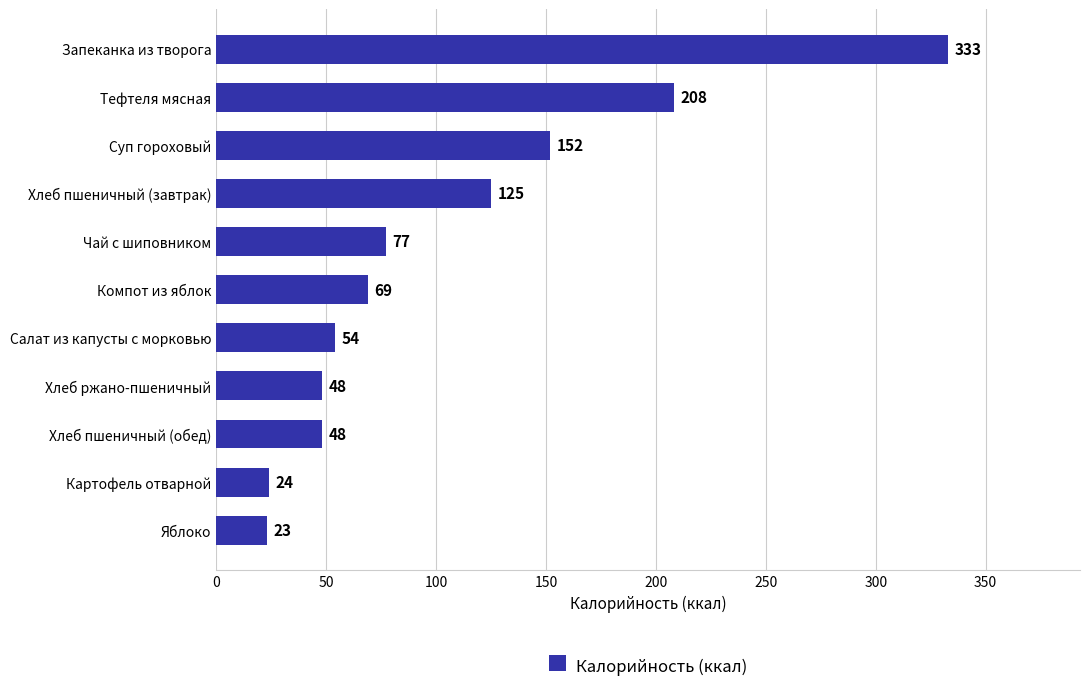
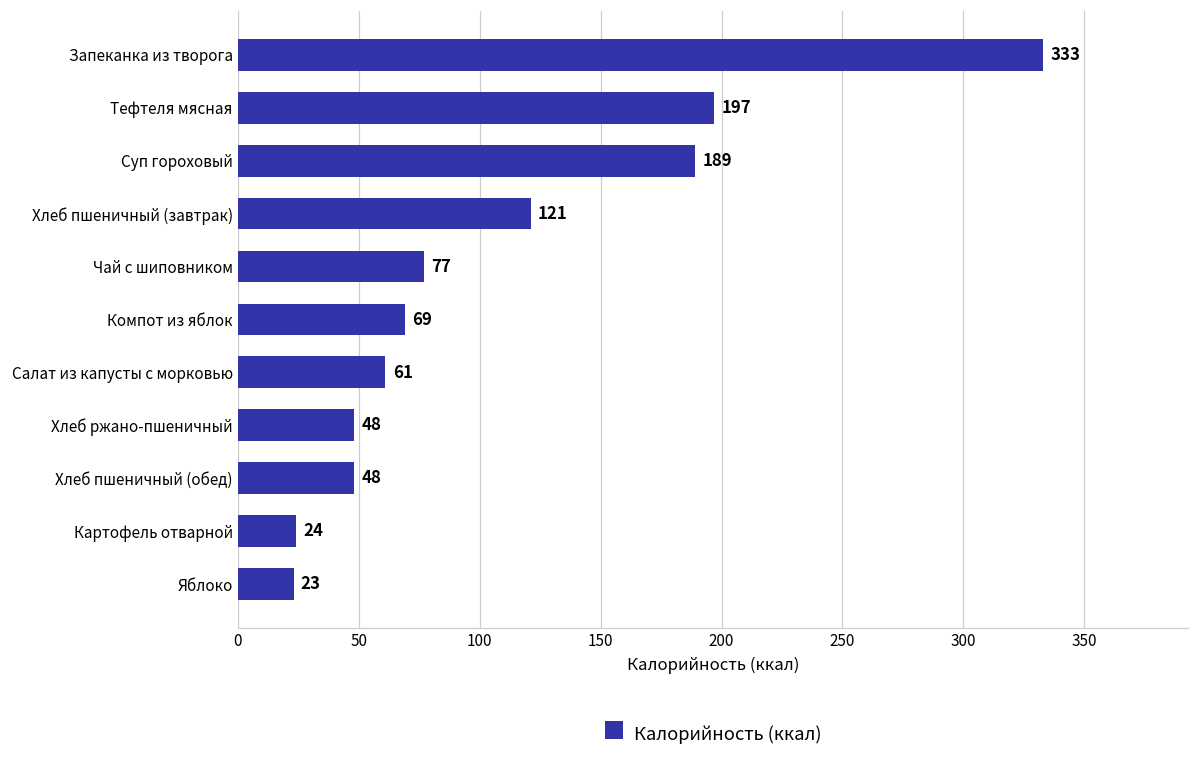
  {
    "Запеканка из творога": 333,
-   "Тефтеля мясная": 208,
-   "Суп гороховый": 152,
-   "Хлеб пшеничный (завтрак)": 125,
+   "Тефтеля мясная": 197,
+   "Суп гороховый": 189,
+   "Хлеб пшеничный (завтрак)": 121,
    "Чай с шиповником": 77,
    "Компот из яблок": 69,
-   "Салат из капусты с морковью": 54,
+   "Салат из капусты с морковью": 61,
    "Хлеб ржано-пшеничный": 48,
    "Хлеб пшеничный (обед)": 48,
    "Картофель отварной": 24,
    "Яблоко": 23
  }
